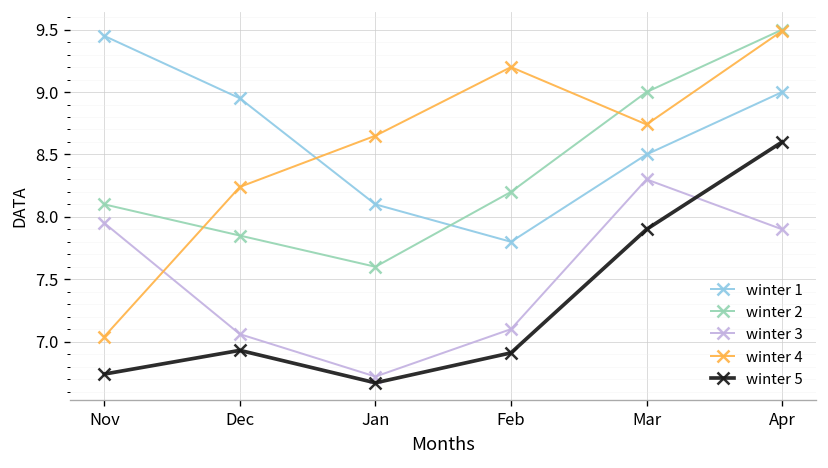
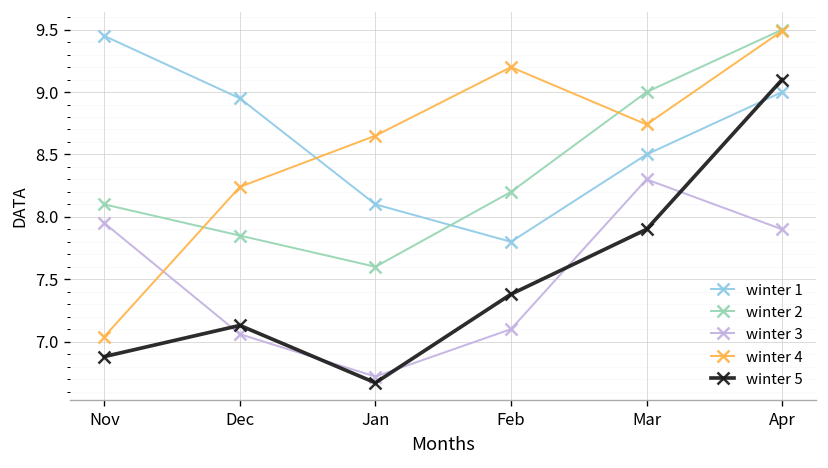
  {
    "winter 4": {
      "Nov": 7.04,
      "Dec": 8.24,
      "Jan": 8.65,
      "Feb": 9.20,
      "Mar": 8.74
    },
    "winter 5": {
-     "Nov": 6.74,
-     "Dec": 6.93,
+     "Nov": 6.88,
+     "Dec": 7.13,
      "Jan": 6.67,
-     "Feb": 6.91,
+     "Feb": 7.38,
      "Mar": 7.90,
-     "Apr": 8.6
+     "Apr": 9.1
    }
  }
